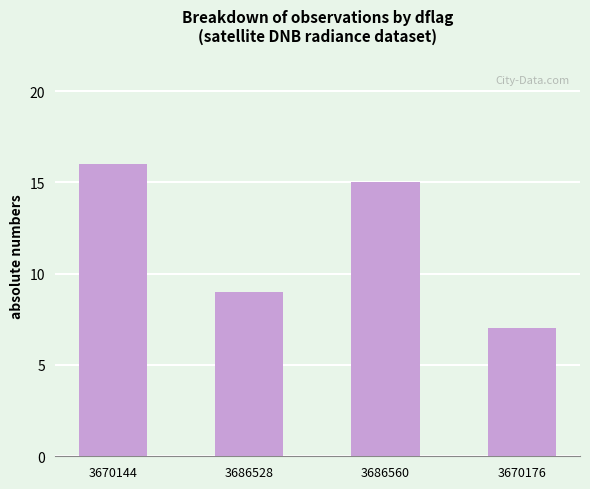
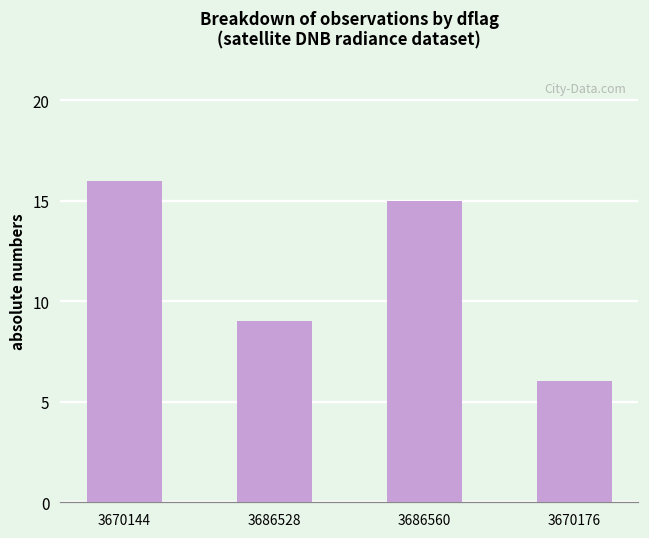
  {
    "3670144": 16,
    "3686528": 9,
    "3686560": 15,
-   "3670176": 7
+   "3670176": 6
  }
